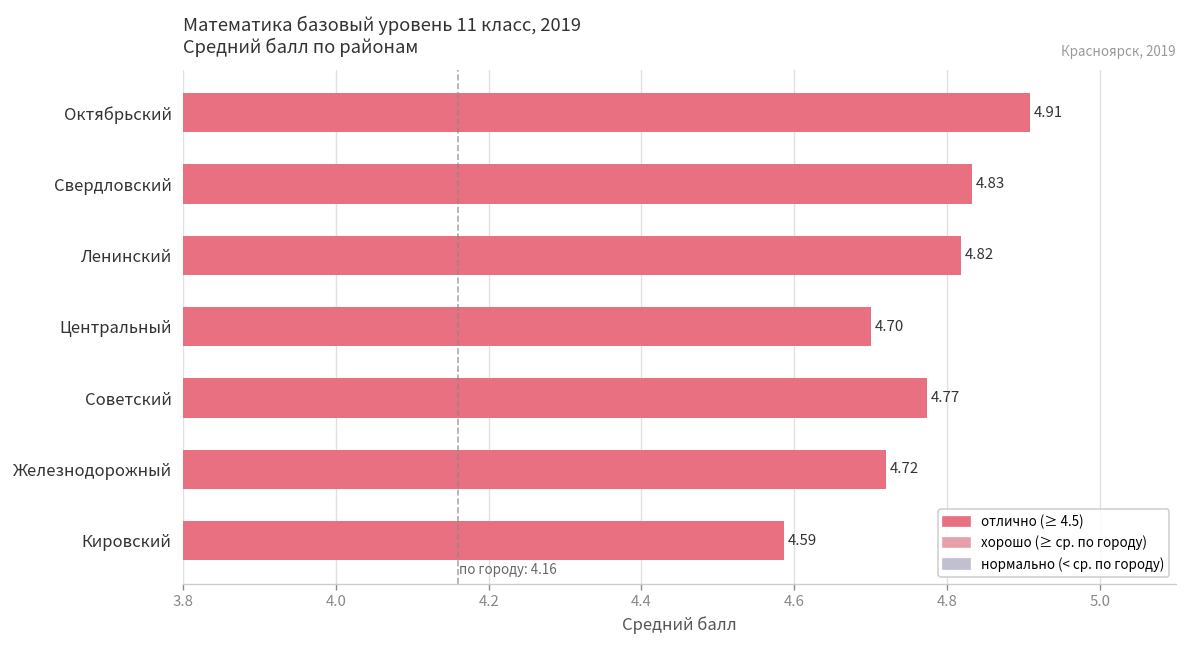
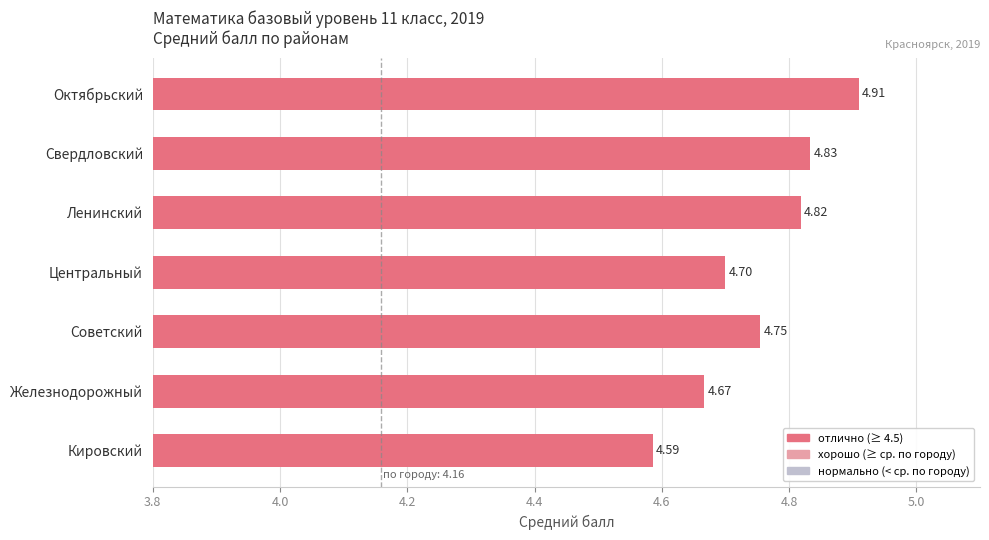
  {
    "Октябрьский": 4.91,
    "Свердловский": 4.83,
    "Ленинский": 4.82,
    "Центральный": 4.70,
-   "Советский": 4.77,
-   "Железнодорожный": 4.72,
+   "Советский": 4.75,
+   "Железнодорожный": 4.67,
    "Кировский": 4.59
  }
